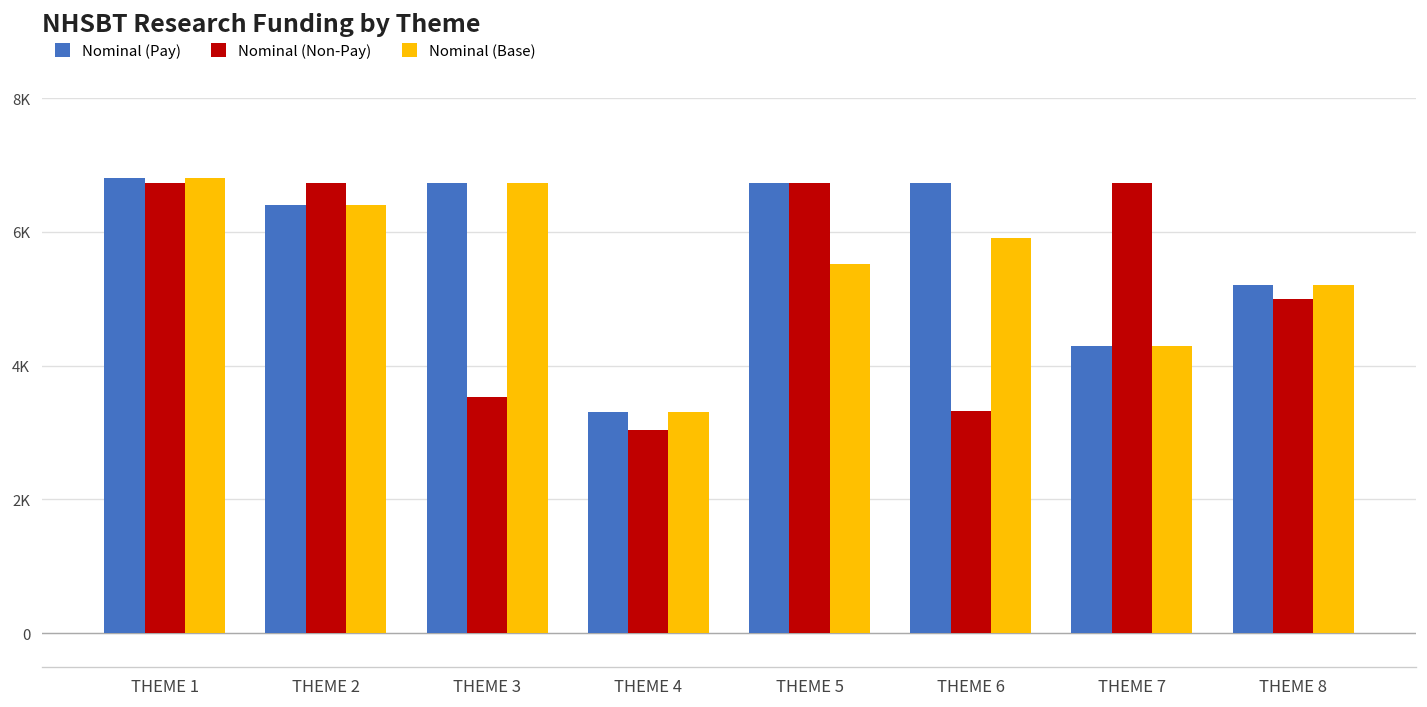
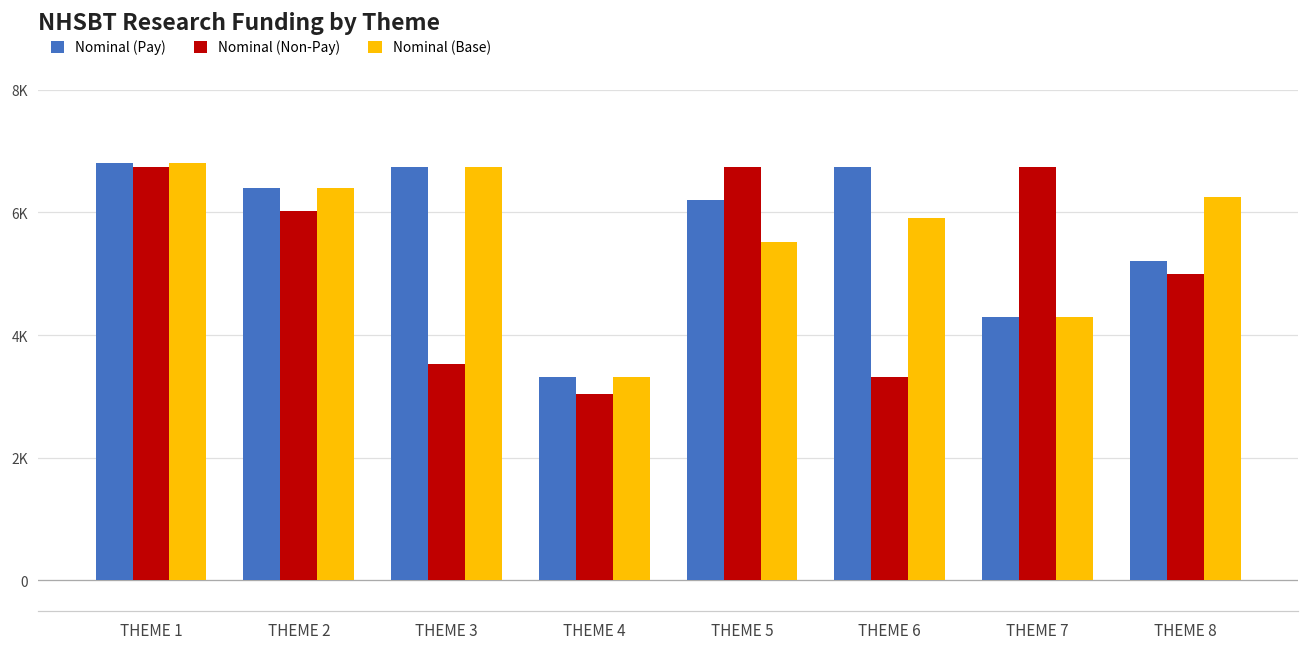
  {
    "Nominal (Pay)": {
      "THEME 1": 6800,
      "THEME 2": 6400,
      "THEME 3": 6700,
      "THEME 4": 3300,
-     "THEME 5": 6700,
+     "THEME 5": 6200,
      "THEME 6": 6700,
      "THEME 7": 4300,
      "THEME 8": 5200
    },
    "Nominal (Non-Pay)": {
      "THEME 1": 6700,
-     "THEME 2": 6700,
+     "THEME 2": 6000,
      "THEME 3": 3500,
      "THEME 4": 3000,
      "THEME 5": 6700,
      "THEME 6": 3300,
      "THEME 7": 6700,
      "THEME 8": 5000
    },
    "Nominal (Base)": {
      "THEME 1": 6800,
      "THEME 2": 6400,
      "THEME 3": 6700,
      "THEME 4": 3300,
      "THEME 5": 5500,
      "THEME 6": 5900,
      "THEME 7": 4300,
-     "THEME 8": 5200
+     "THEME 8": 6300
    }
  }
